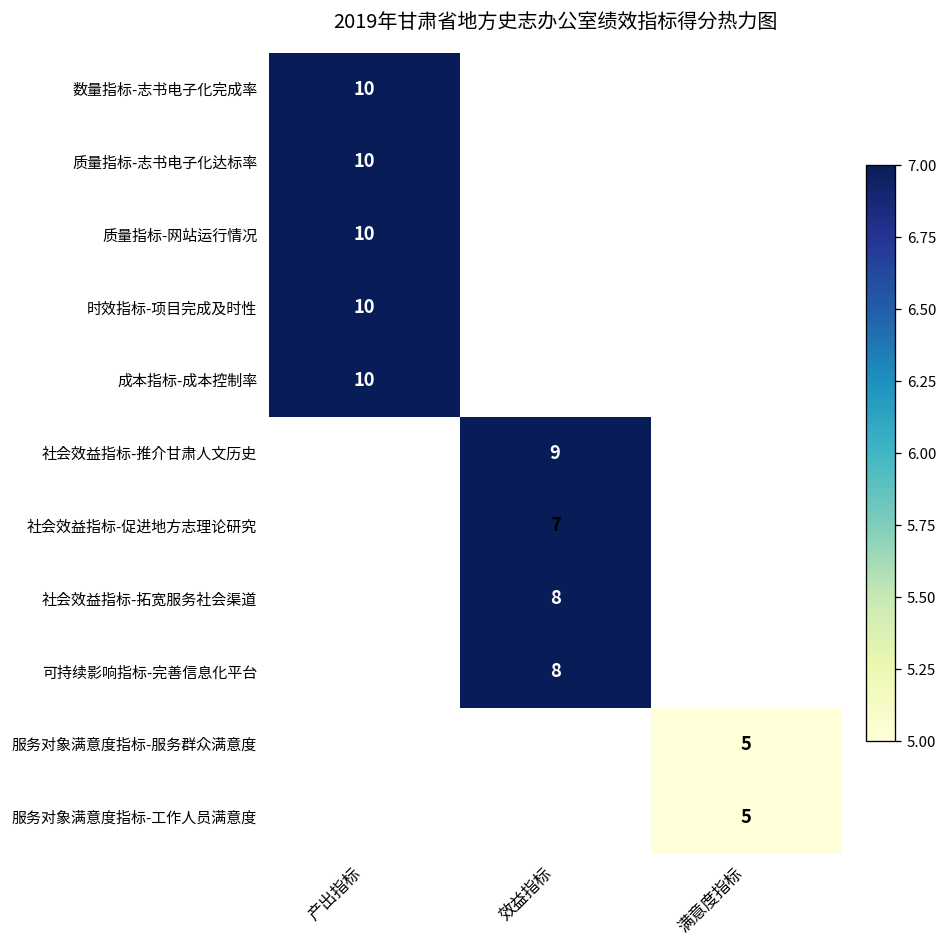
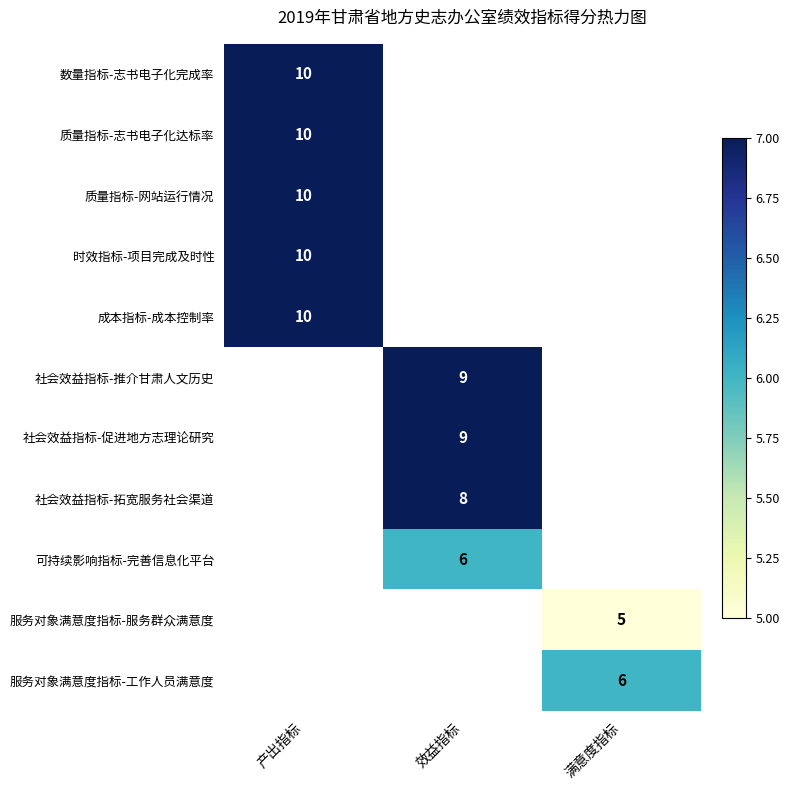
  {
    "数量指标-志书电子化完成率": {
      "产出指标": 10
    },
    "质量指标-志书电子化达标率": {
      "产出指标": 10
    },
    "质量指标-网站运行情况": {
      "产出指标": 10
    },
    "时效指标-项目完成及时性": {
      "产出指标": 10
    },
    "成本指标-成本控制率": {
      "产出指标": 10
    },
    "社会效益指标-推介甘肃人文历史": {
      "效益指标": 9
    },
    "社会效益指标-促进地方志理论研究": {
-     "效益指标": 7
+     "效益指标": 9
    },
    "社会效益指标-拓宽服务社会渠道": {
      "效益指标": 8
    },
    "可持续影响指标-完善信息化平台": {
-     "效益指标": 8
+     "效益指标": 6
    },
    "服务对象满意度指标-服务群众满意度": {
      "满意度指标": 5
    },
    "服务对象满意度指标-工作人员满意度": {
-     "满意度指标": 5
+     "满意度指标": 6
    }
  }
